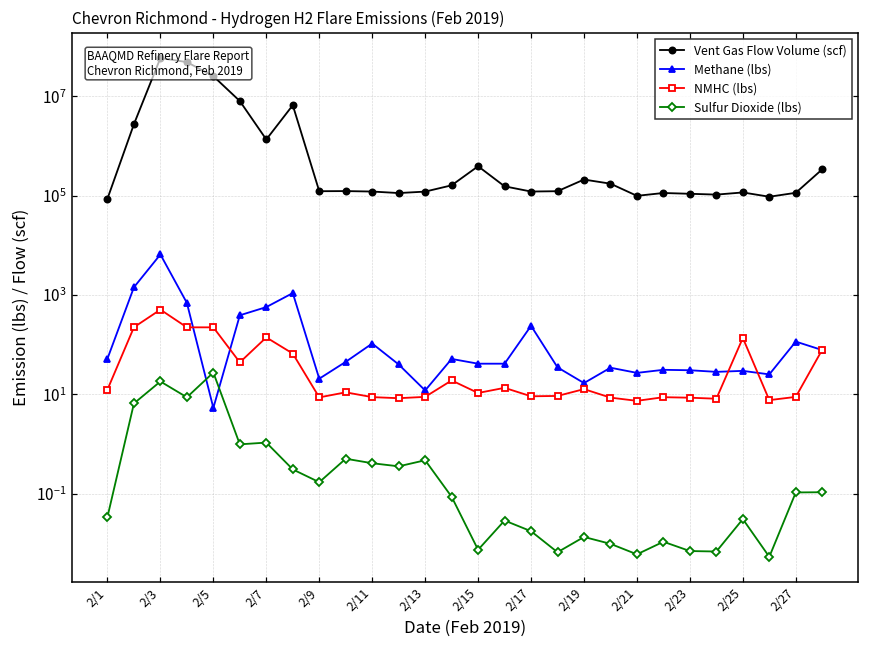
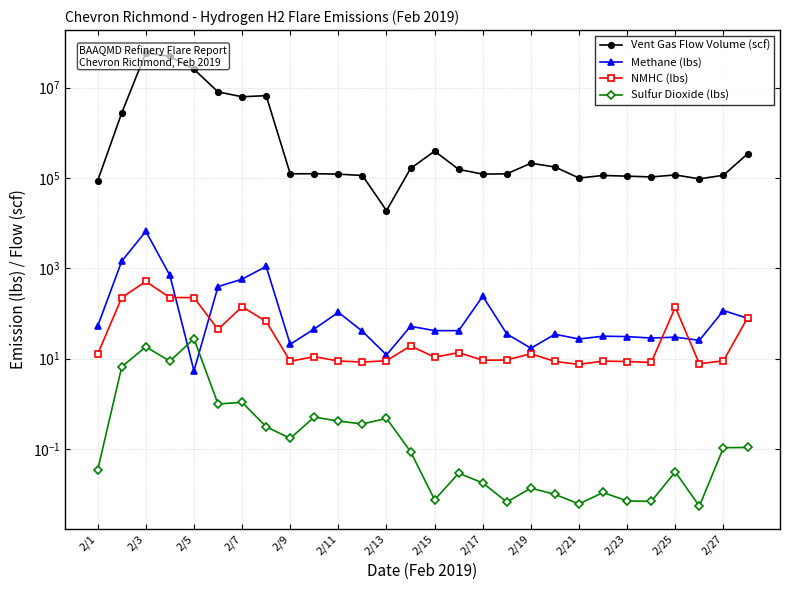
  {
    "Vent Gas Flow Volume (scf)": {
      "2/1": 90000,
-     "2/7": 1400000,
+     "2/7": 6000000,
      "2/9": 120000,
      "2/11": 120000,
-     "2/13": 120000,
+     "2/13": 19000,
      "2/15": 400000,
      "2/17": 120000,
      "2/19": 200000,
      "2/21": 100000,
      "2/23": 110000,
      "2/25": 120000,
      "2/27": 110000
    },
    "Methane (lbs)": {
      "2/1": 50,
      "2/3": 7000,
      "2/5": 5,
      "2/7": 600,
      "2/9": 20,
      "2/11": 110,
      "2/13": 12,
      "2/15": 40,
      "2/17": 200,
      "2/19": 17,
      "2/21": 30,
      "2/23": 30,
      "2/25": 30,
      "2/27": 120
    },
    "NMHC (lbs)": {
      "2/1": 13,
      "2/3": 500,
      "2/5": 200,
      "2/7": 140,
      "2/9": 9,
      "2/11": 9,
      "2/13": 9,
      "2/15": 11,
      "2/17": 9,
      "2/19": 13,
      "2/21": 7,
      "2/23": 9,
      "2/25": 140,
      "2/27": 9
    },
    "Sulfur Dioxide (lbs)": {
      "2/1": 0.03,
      "2/3": 18,
      "2/5": 30,
      "2/7": 1,
      "2/9": 0.17,
      "2/11": 0.4,
      "2/13": 0.5,
      "2/15": 0.007,
      "2/17": 0.018,
      "2/19": 0.014,
      "2/21": 0.006,
      "2/23": 0.007,
      "2/25": 0.03,
      "2/27": 0.11
    }
  }
